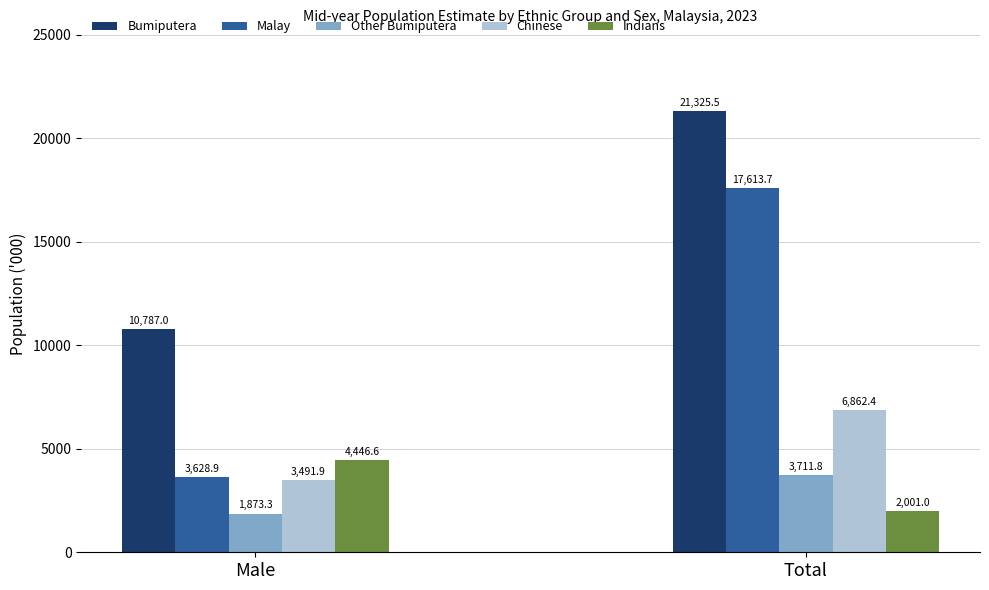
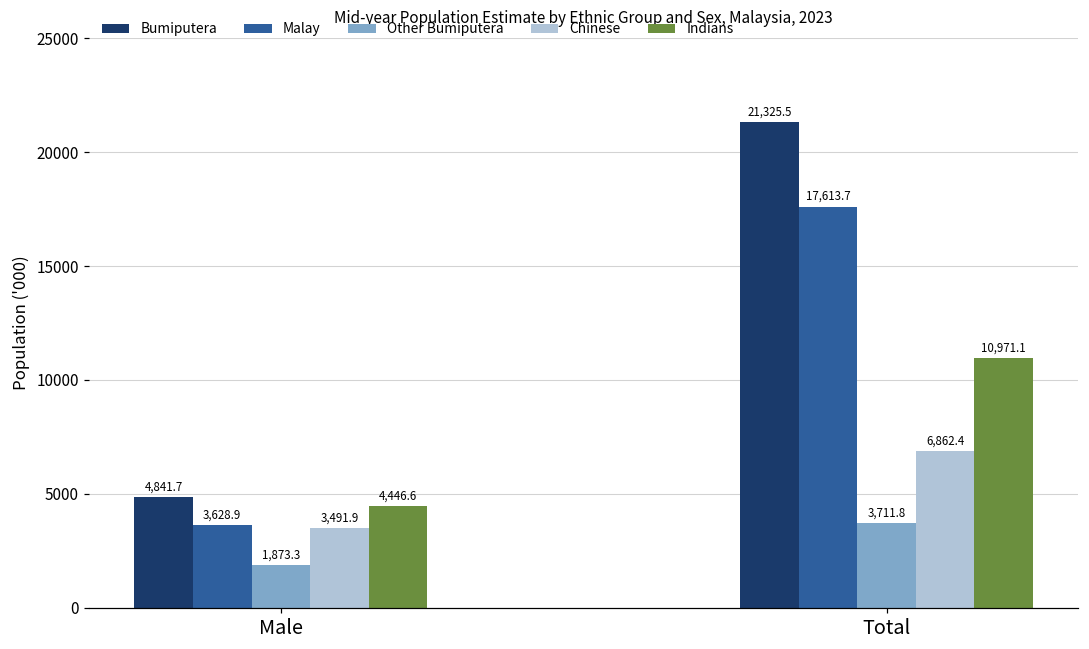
  {
    "Bumiputera": {
-     "Male": "10,787.0",
+     "Male": "4,841.7",
      "Total": "21,325.5"
    },
    "Malay": {
      "Male": "3,628.9",
      "Total": "17,613.7"
    },
    "Indians": {
      "Male": "4,446.6",
-     "Total": "2,001.0"
+     "Total": "10,971.1"
    }
  }
